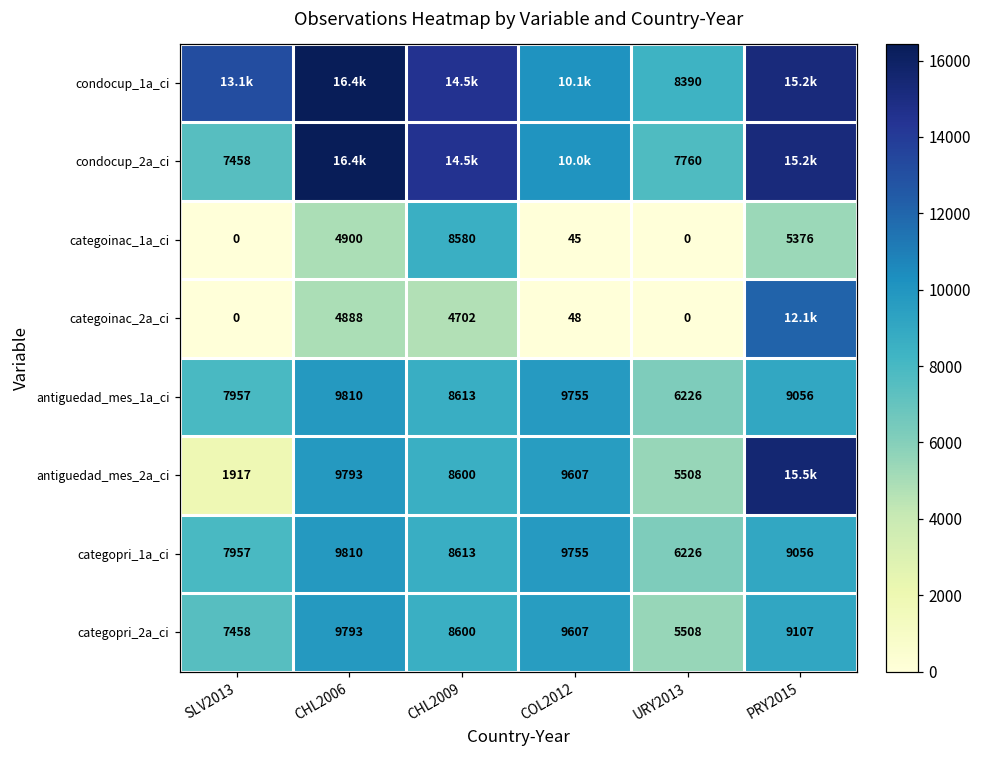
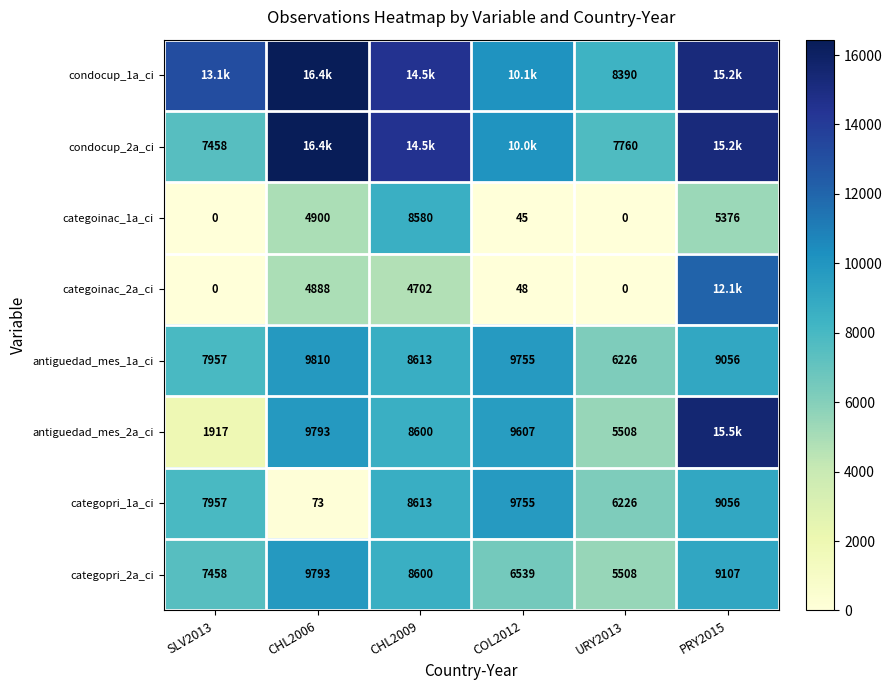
  {
    "condocup_1a_ci": {
      "SLV2013": "13.1k",
      "CHL2006": "16.4k",
      "CHL2009": "14.5k",
      "COL2012": "10.1k",
      "URY2013": "8390",
      "PRY2015": "15.2k"
    },
    "condocup_2a_ci": {
      "SLV2013": "7458",
      "CHL2006": "16.4k",
      "CHL2009": "14.5k",
      "COL2012": "10.0k",
      "URY2013": "7760",
      "PRY2015": "15.2k"
    },
    "categoinac_1a_ci": {
      "SLV2013": "0",
      "CHL2006": "4900",
      "CHL2009": "8580",
      "COL2012": "45",
      "URY2013": "0",
      "PRY2015": "5376"
    },
    "categoinac_2a_ci": {
      "SLV2013": "0",
      "CHL2006": "4888",
      "CHL2009": "4702",
      "COL2012": "48",
      "URY2013": "0",
      "PRY2015": "12.1k"
    },
    "antiguedad_mes_1a_ci": {
      "SLV2013": "7957",
      "CHL2006": "9810",
      "CHL2009": "8613",
      "COL2012": "9755",
      "URY2013": "6226",
      "PRY2015": "9056"
    },
    "antiguedad_mes_2a_ci": {
      "SLV2013": "1917",
      "CHL2006": "9793",
      "CHL2009": "8600",
      "COL2012": "9607",
      "URY2013": "5508",
      "PRY2015": "15.5k"
    },
    "categopri_1a_ci": {
      "SLV2013": "7957",
-     "CHL2006": "9810",
+     "CHL2006": "73",
      "CHL2009": "8613",
      "COL2012": "9755",
      "URY2013": "6226",
      "PRY2015": "9056"
    },
    "categopri_2a_ci": {
      "SLV2013": "7458",
      "CHL2006": "9793",
      "CHL2009": "8600",
-     "COL2012": "9607",
+     "COL2012": "6539",
      "URY2013": "5508",
      "PRY2015": "9107"
    }
  }
